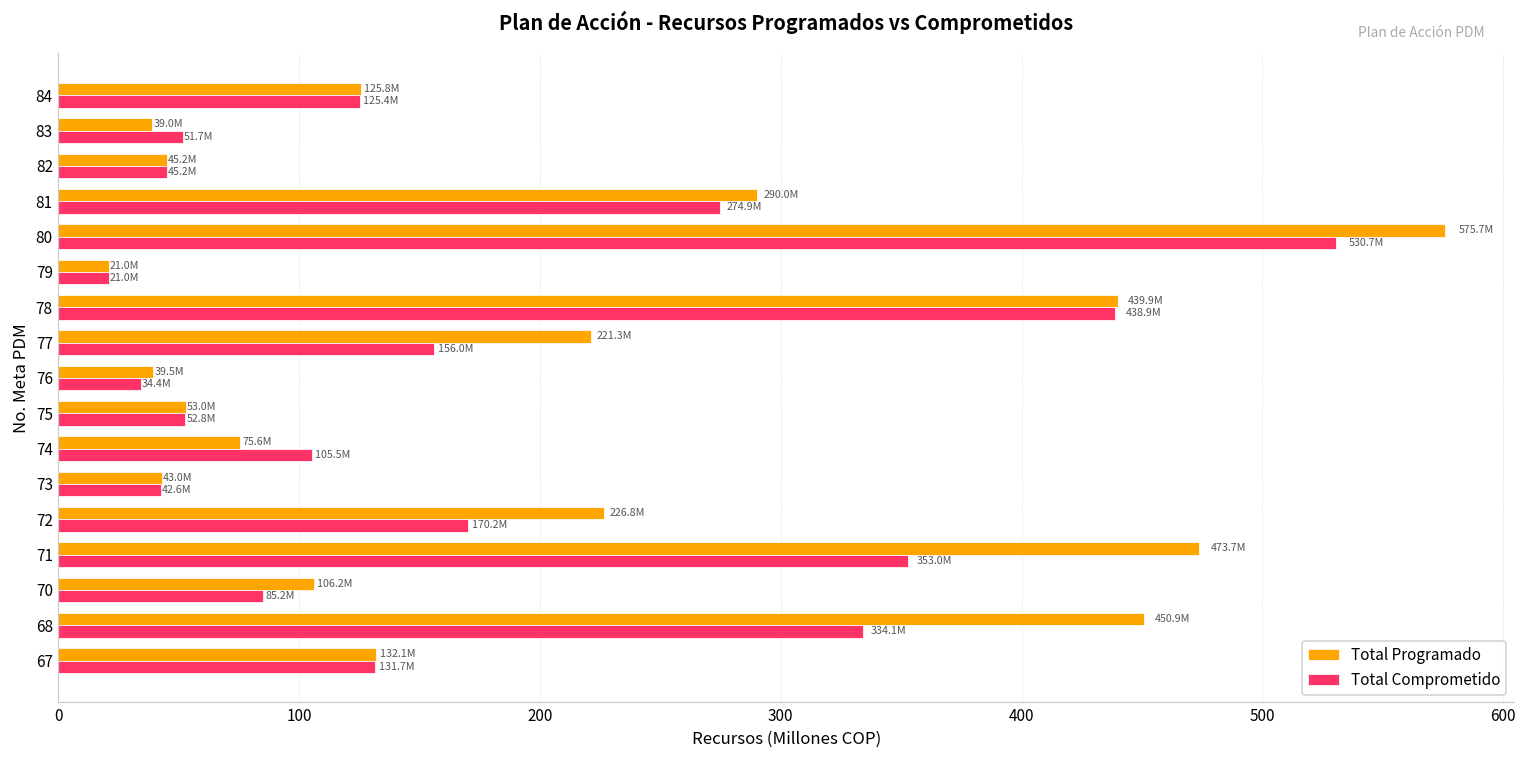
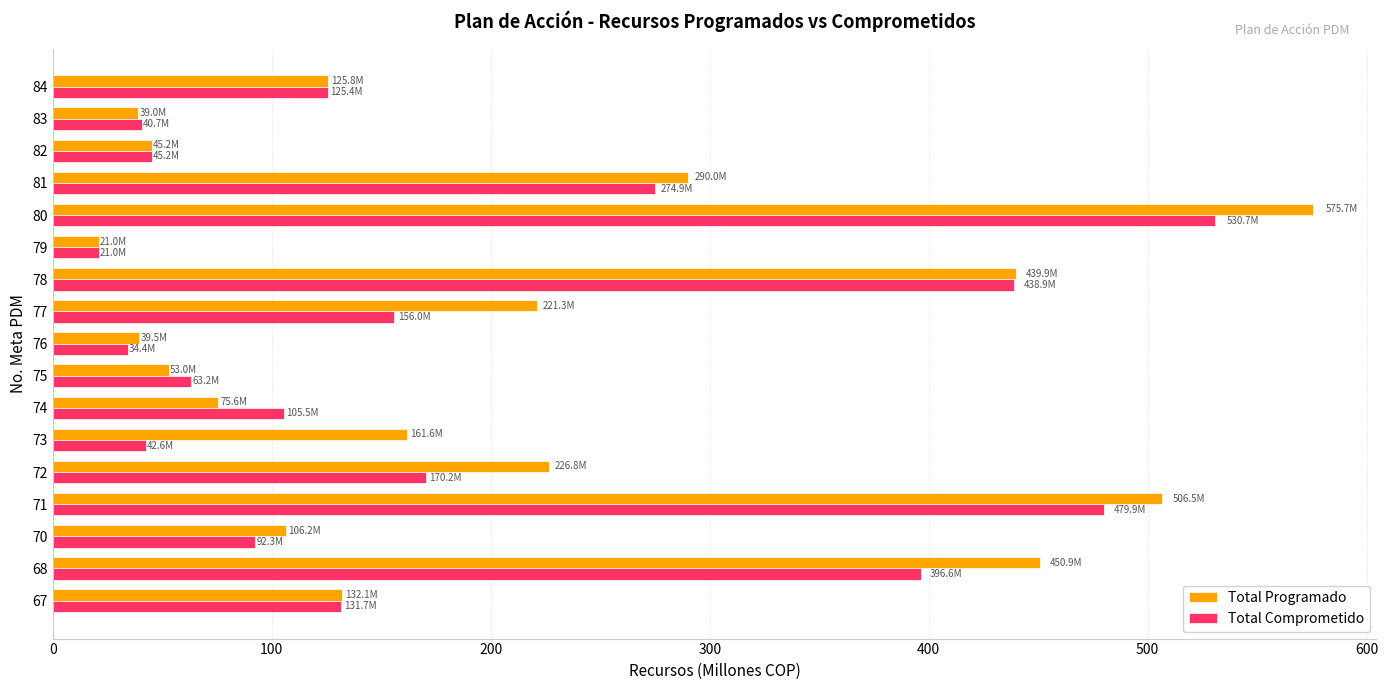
  {
    "Total Programado": {
      "84": "125.8M",
      "83": "39.0M",
      "82": "45.2M",
      "81": "290.0M",
      "80": "575.7M",
      "79": "21.0M",
      "78": "439.9M",
      "77": "221.3M",
      "76": "39.5M",
      "75": "53.0M",
      "74": "75.6M",
-     "73": "43.0M",
+     "73": "161.6M",
      "72": "226.8M",
-     "71": "473.7M",
+     "71": "506.5M",
      "70": "106.2M",
      "68": "450.9M",
      "67": "132.1M"
    },
    "Total Comprometido": {
      "84": "125.4M",
-     "83": "51.7M",
+     "83": "40.7M",
      "82": "45.2M",
      "81": "274.9M",
      "80": "530.7M",
      "79": "21.0M",
      "78": "438.9M",
      "77": "156.0M",
      "76": "34.4M",
-     "75": "52.8M",
+     "75": "63.2M",
      "74": "105.5M",
      "73": "42.6M",
      "72": "170.2M",
-     "71": "353.0M",
-     "70": "85.2M",
-     "68": "334.1M",
+     "71": "479.9M",
+     "70": "92.3M",
+     "68": "396.6M",
      "67": "131.7M"
    }
  }
